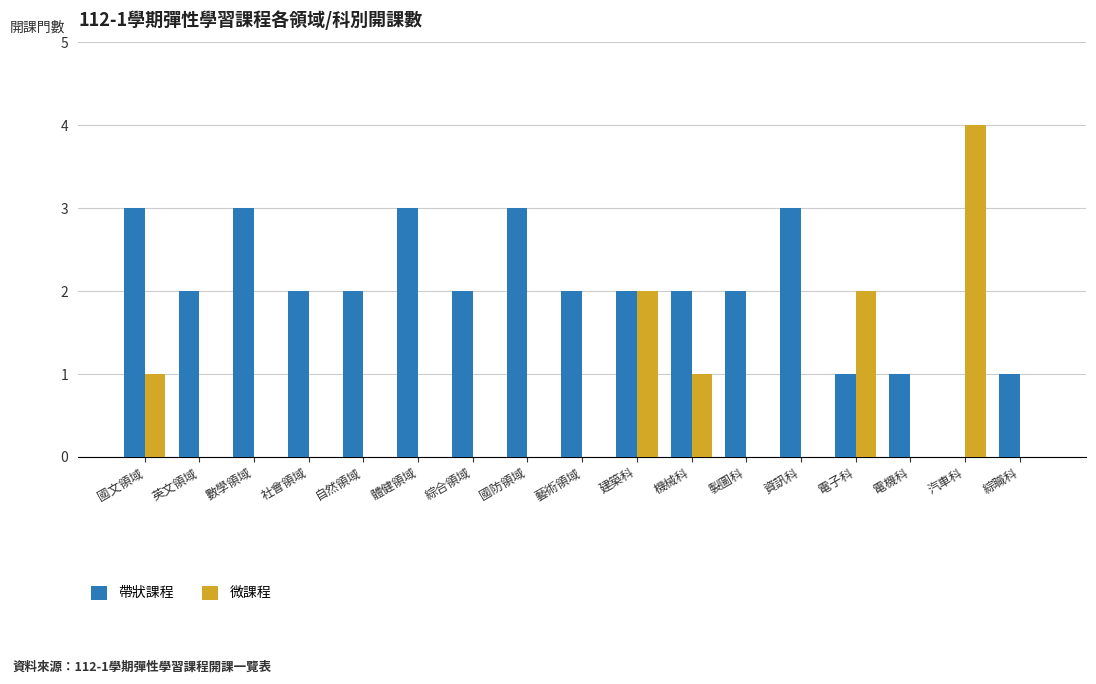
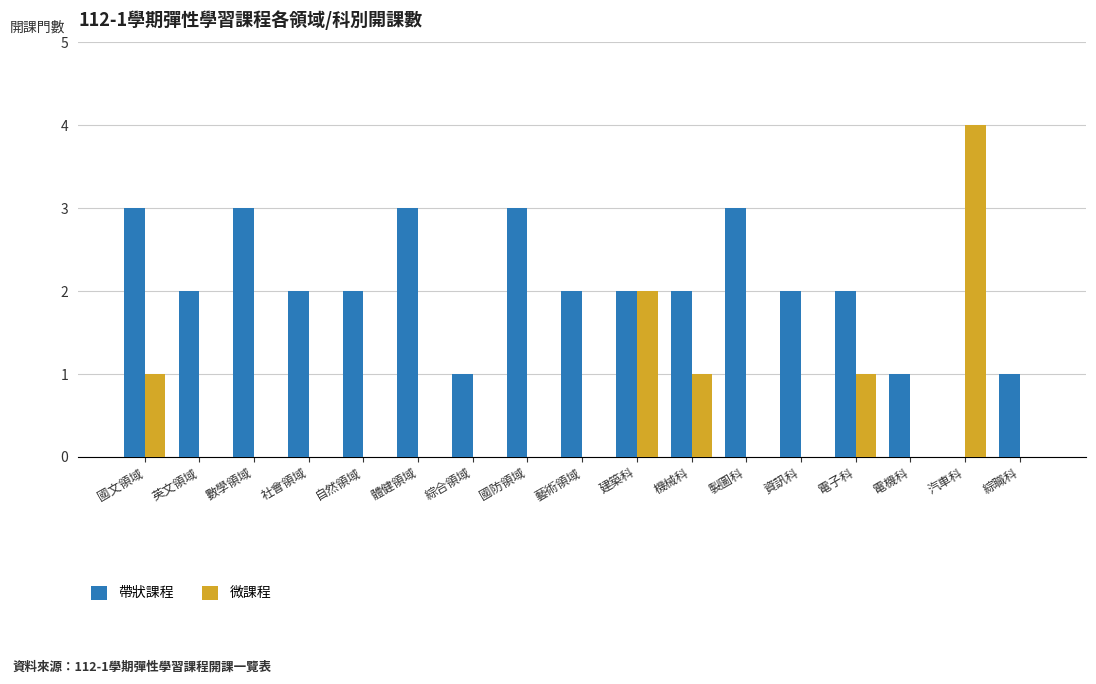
  {
    "帶狀課程": {
      "國文領域": 3,
      "英文領域": 2,
      "數學領域": 3,
      "社會領域": 2,
      "自然領域": 2,
      "體健領域": 3,
-     "綜合領域": 2,
+     "綜合領域": 1,
      "國防領域": 3,
      "藝術領域": 2,
      "建築科": 2,
      "機械科": 2,
-     "製圖科": 2,
-     "資訊科": 3,
-     "電子科": 1,
+     "製圖科": 3,
+     "資訊科": 2,
+     "電子科": 2,
      "電機科": 1,
      "汽車科": 0,
      "綜職科": 1
    },
    "微課程": {
      "國文領域": 1,
      "英文領域": 0,
      "數學領域": 0,
      "社會領域": 0,
      "自然領域": 0,
      "體健領域": 0,
      "綜合領域": 0,
      "國防領域": 0,
      "藝術領域": 0,
      "建築科": 2,
      "機械科": 1,
      "製圖科": 0,
      "資訊科": 0,
-     "電子科": 2,
+     "電子科": 1,
      "電機科": 0,
      "汽車科": 4,
      "綜職科": 0
    }
  }
